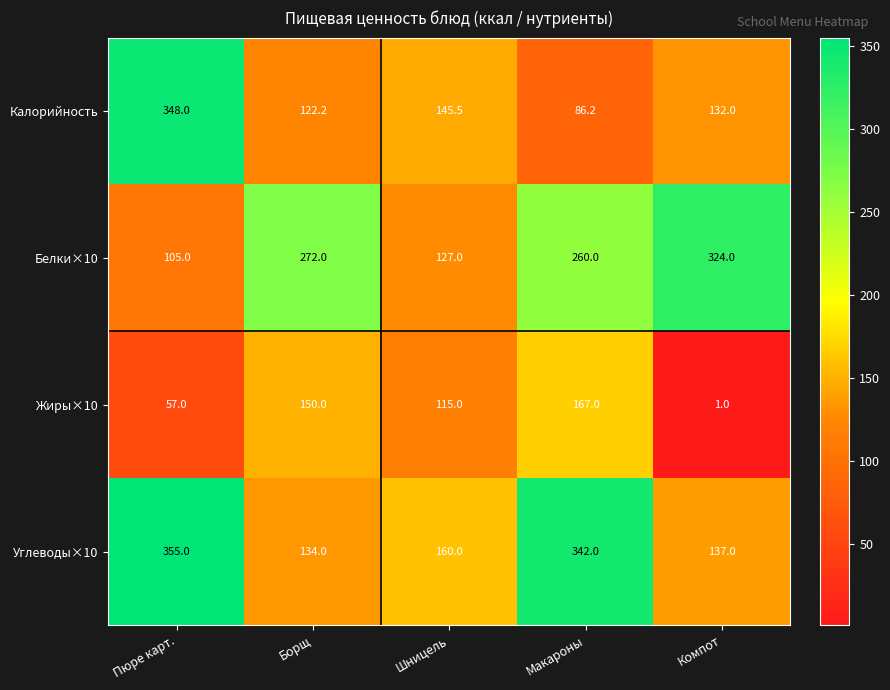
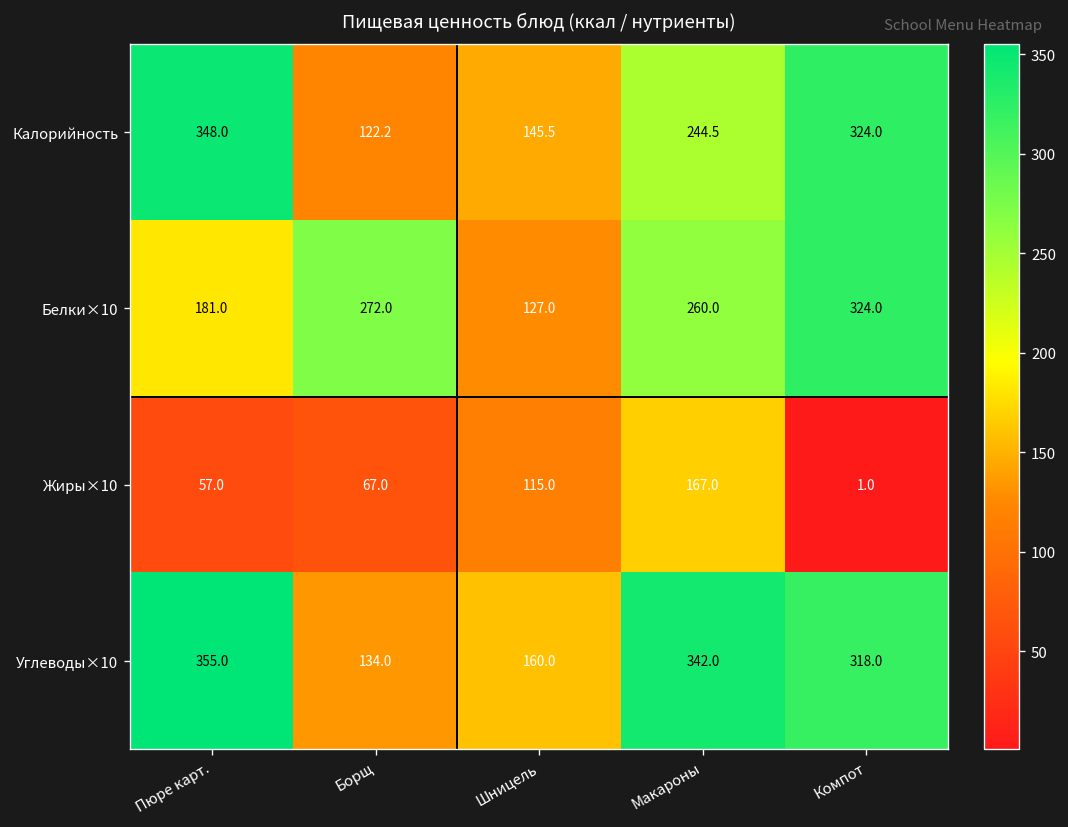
  {
    "Калорийность": {
      "Пюре карт.": 348.0,
      "Борщ": 122.2,
      "Шницель": 145.5,
-     "Макароны": 86.2,
-     "Компот": 132.0
+     "Макароны": 244.5,
+     "Компот": 324.0
    },
    "Белки×10": {
-     "Пюре карт.": 105.0,
+     "Пюре карт.": 181.0,
      "Борщ": 272.0,
      "Шницель": 127.0,
      "Макароны": 260.0,
      "Компот": 324.0
    },
    "Жиры×10": {
      "Пюре карт.": 57.0,
-     "Борщ": 150.0,
+     "Борщ": 67.0,
      "Шницель": 115.0,
      "Макароны": 167.0,
      "Компот": 1.0
    },
    "Углеводы×10": {
      "Пюре карт.": 355.0,
      "Борщ": 134.0,
      "Шницель": 160.0,
      "Макароны": 342.0,
-     "Компот": 137.0
+     "Компот": 318.0
    }
  }
